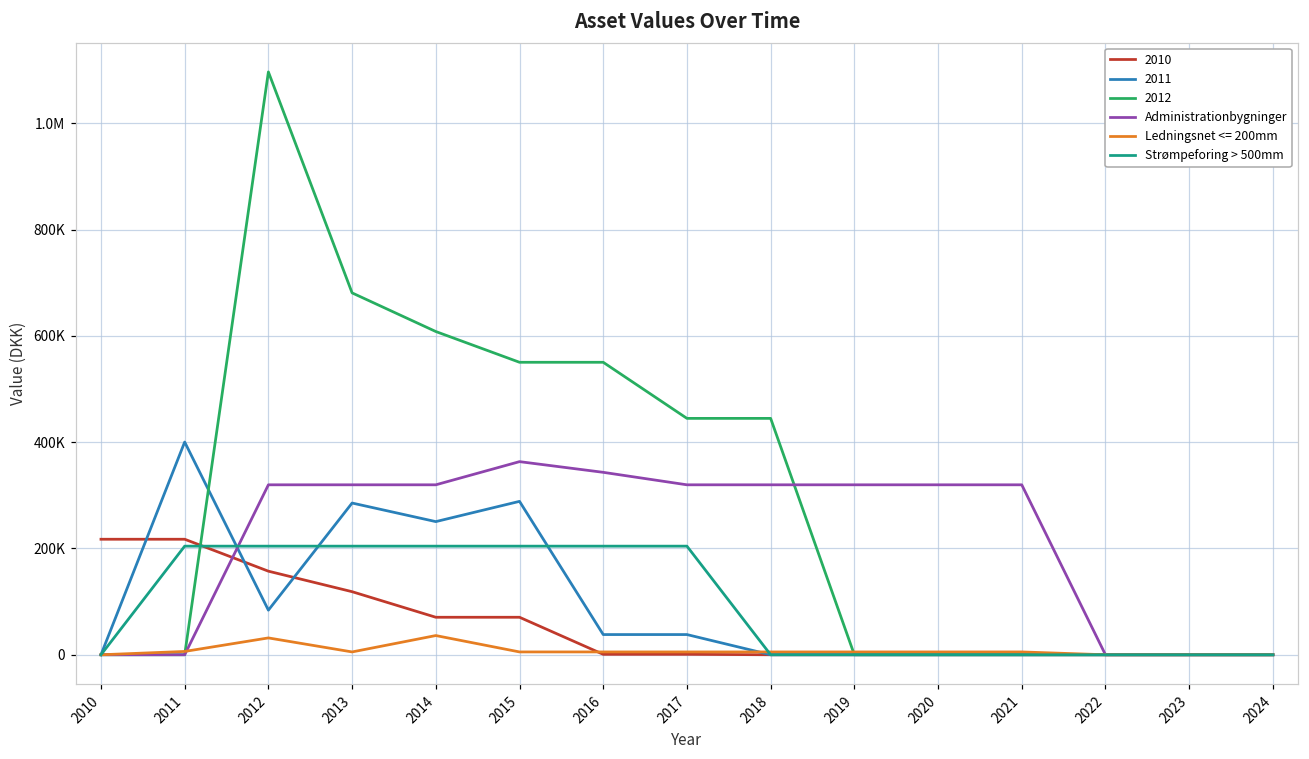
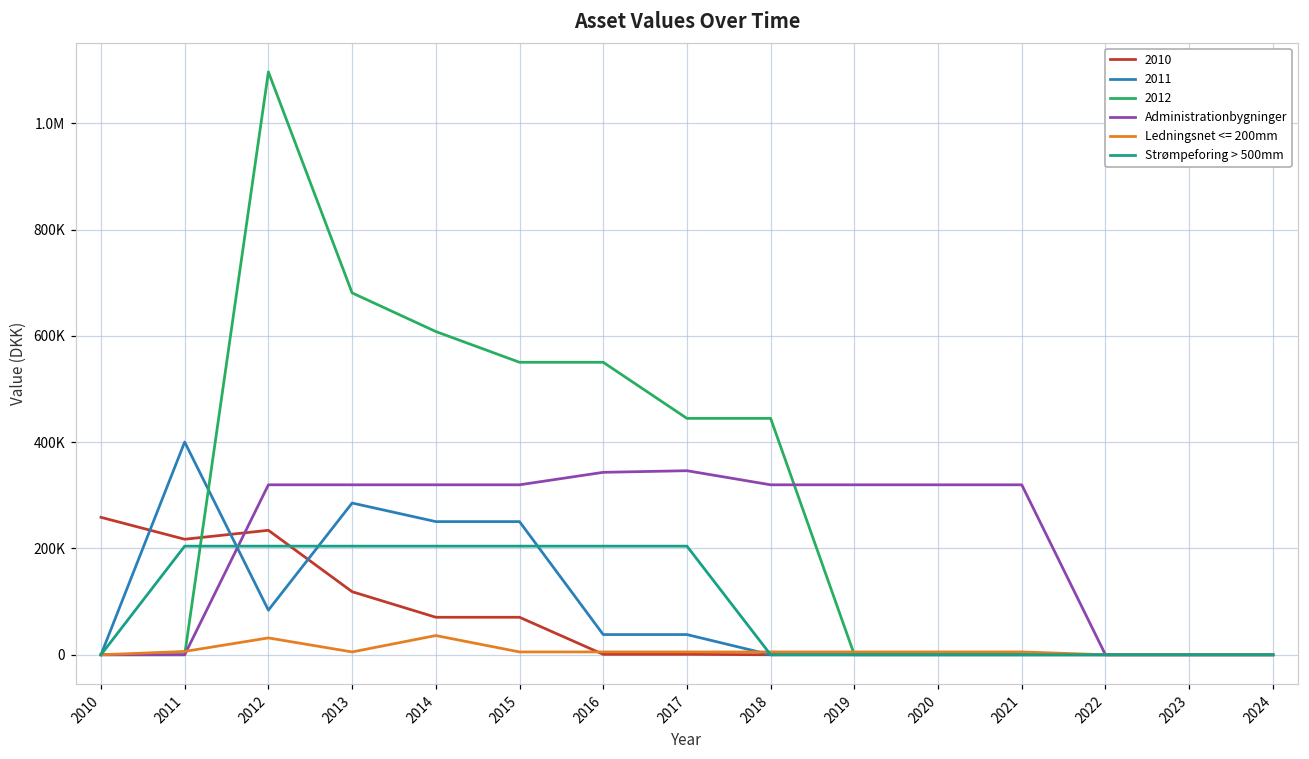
  {
    "2010": {
-     "2010": 220000,
+     "2010": 260000,
      "2011": 220000,
-     "2012": 160000,
+     "2012": 230000,
      "2013": 120000,
      "2014": 70000,
      "2015": 70000
    },
    "2011": {
      "2011": 400000,
      "2012": 80000,
      "2013": 290000,
      "2014": 250000,
-     "2015": 290000,
+     "2015": 250000,
      "2016": 40000,
      "2017": 40000
    },
    "Administrationbygninger": {
      "2012": 320000,
      "2013": 320000,
      "2014": 320000,
-     "2015": 360000,
+     "2015": 320000,
      "2016": 340000,
-     "2017": 320000,
+     "2017": 350000,
      "2018": 320000,
      "2019": 320000,
      "2020": 320000,
      "2021": 320000
    },
    "Ledningsnet <= 200mm": {
      "2011": 10000,
      "2012": 30000,
      "2013": 10000,
      "2014": 40000,
      "2015": 10000
    }
  }
